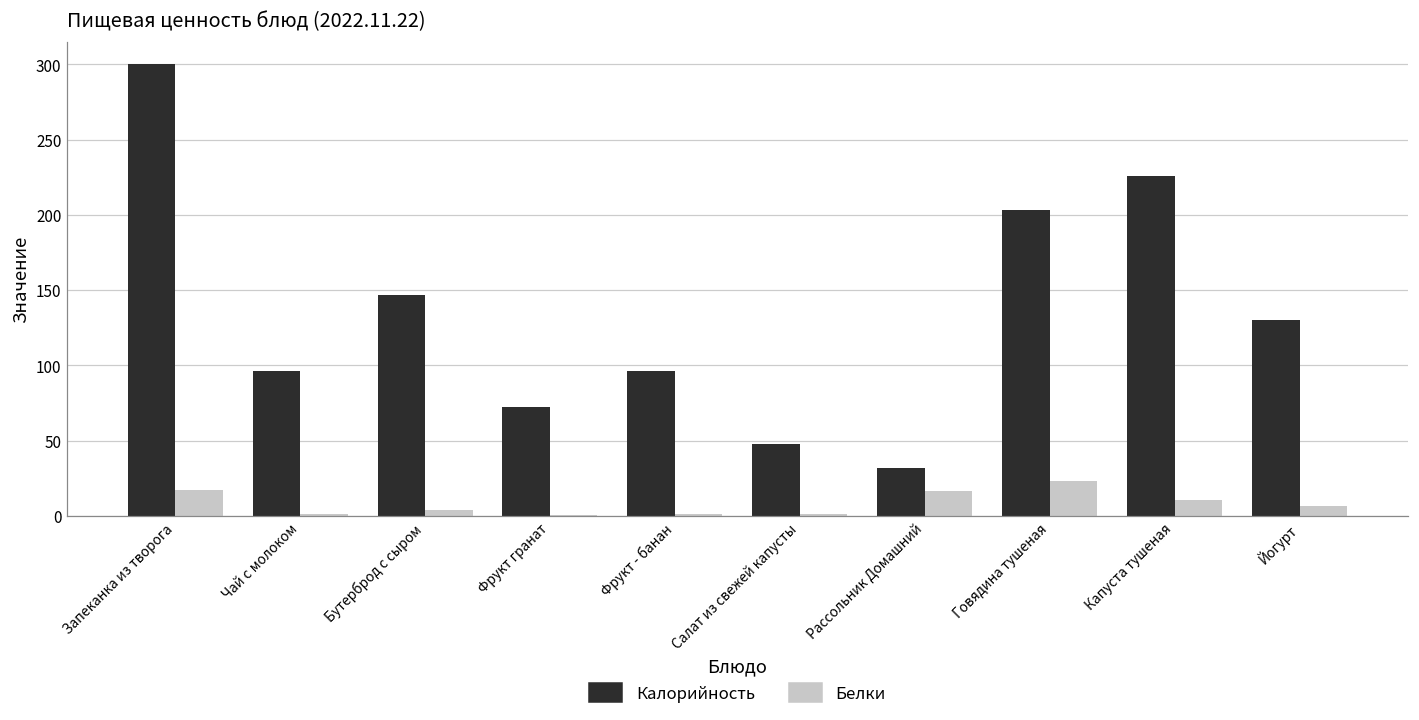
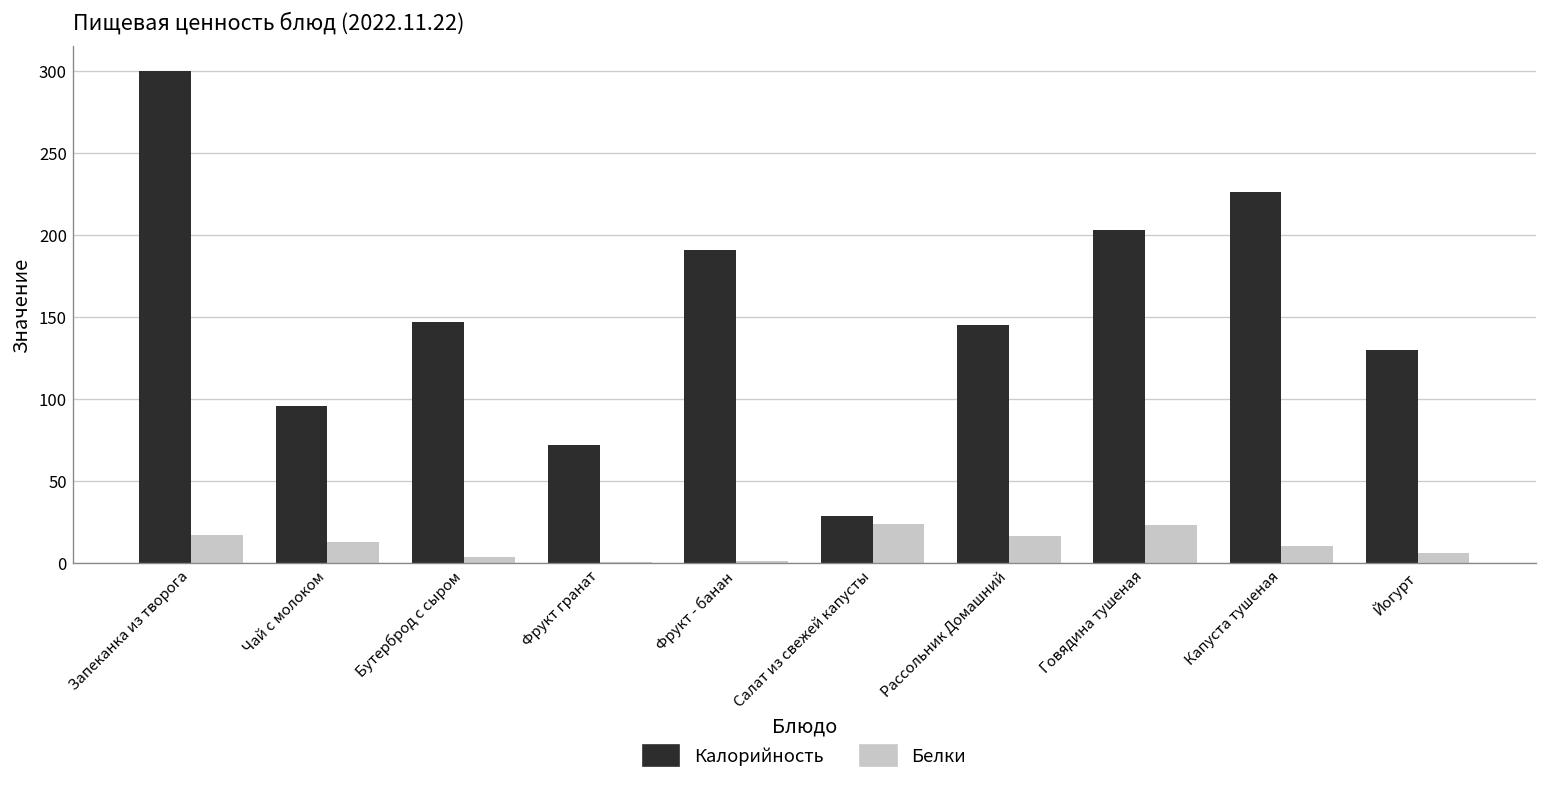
  {
    "Калорийность": {
      "Запеканка из творога": 300,
      "Чай с молоком": 96,
      "Бутерброд с сыром": 147,
      "Фрукт гранат": 72,
-     "Фрукт - банан": 96,
-     "Салат из свежей капусты": 48,
-     "Рассольник Домашний": 32,
+     "Фрукт - банан": 191,
+     "Салат из свежей капусты": 29,
+     "Рассольник Домашний": 145,
      "Говядина тушеная": 203,
      "Капуста тушеная": 226,
      "Йогурт": 130
    },
    "Белки": {
      "Запеканка из творога": 17,
-     "Чай с молоком": 1,
+     "Чай с молоком": 13,
      "Бутерброд с сыром": 4,
-     "Салат из свежей капусты": 1,
+     "Салат из свежей капусты": 24,
      "Рассольник Домашний": 17,
      "Говядина тушеная": 23,
      "Капуста тушеная": 11,
      "Йогурт": 6
    }
  }
